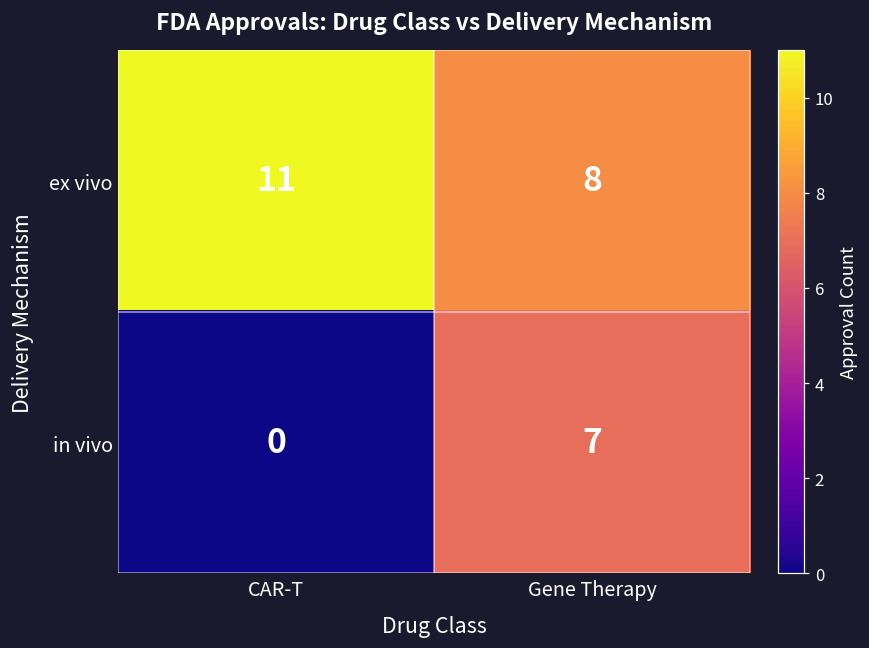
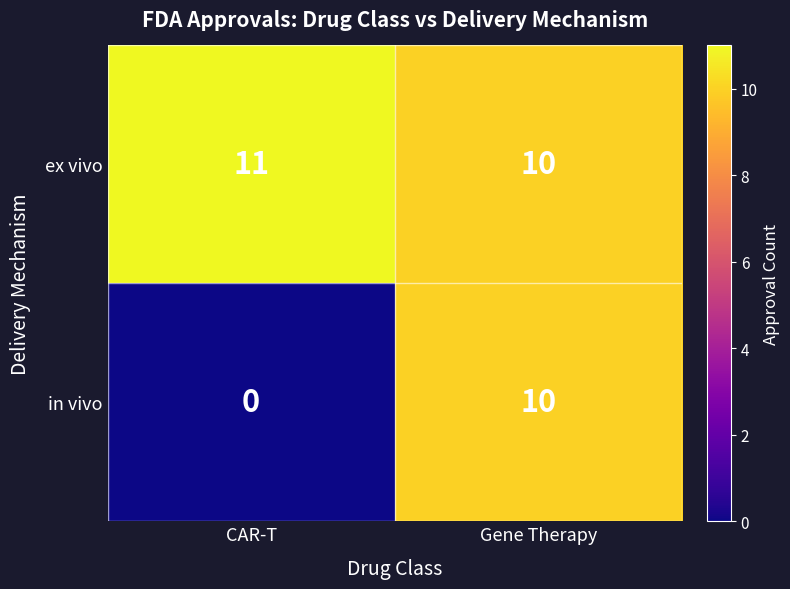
  {
    "ex vivo": {
      "CAR-T": 11,
-     "Gene Therapy": 8
+     "Gene Therapy": 10
    },
    "in vivo": {
      "CAR-T": 0,
-     "Gene Therapy": 7
+     "Gene Therapy": 10
    }
  }
